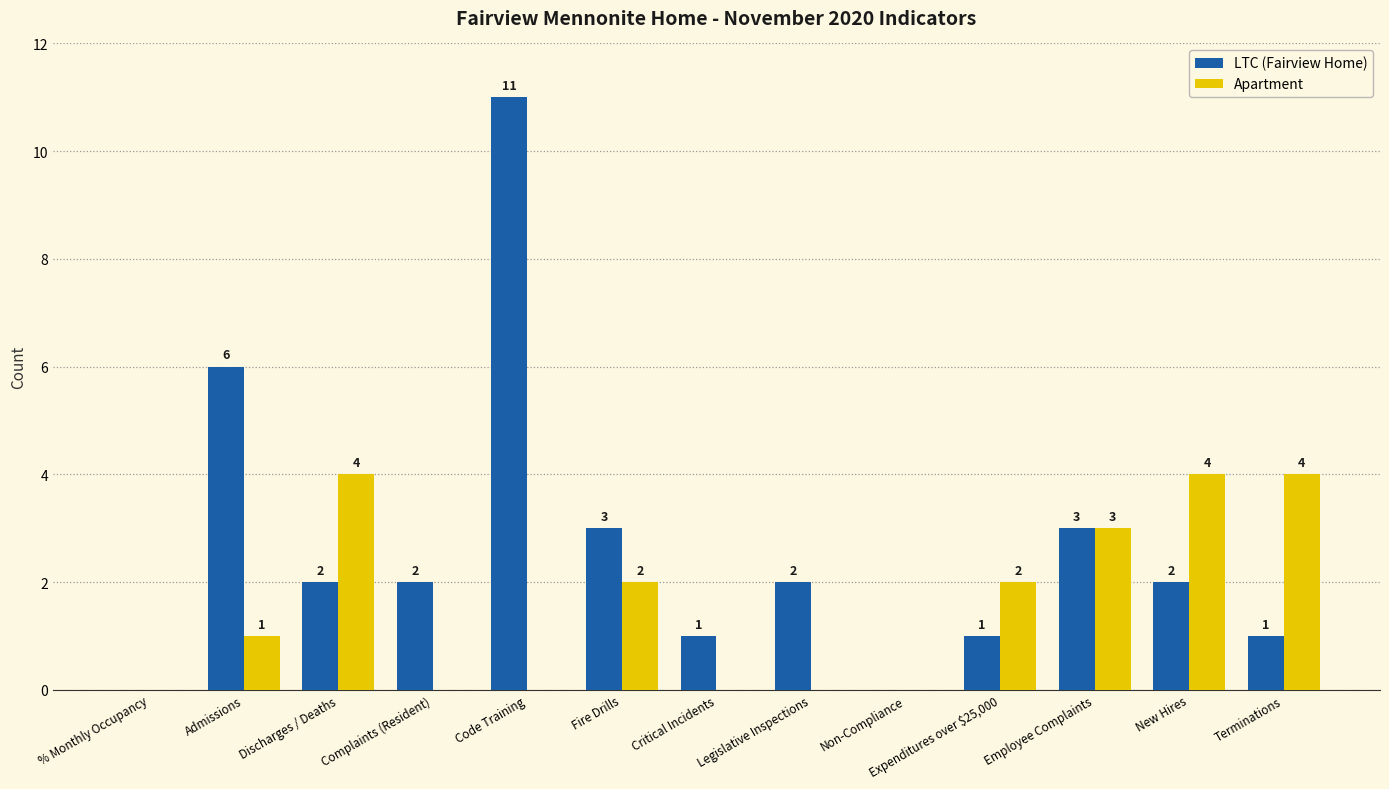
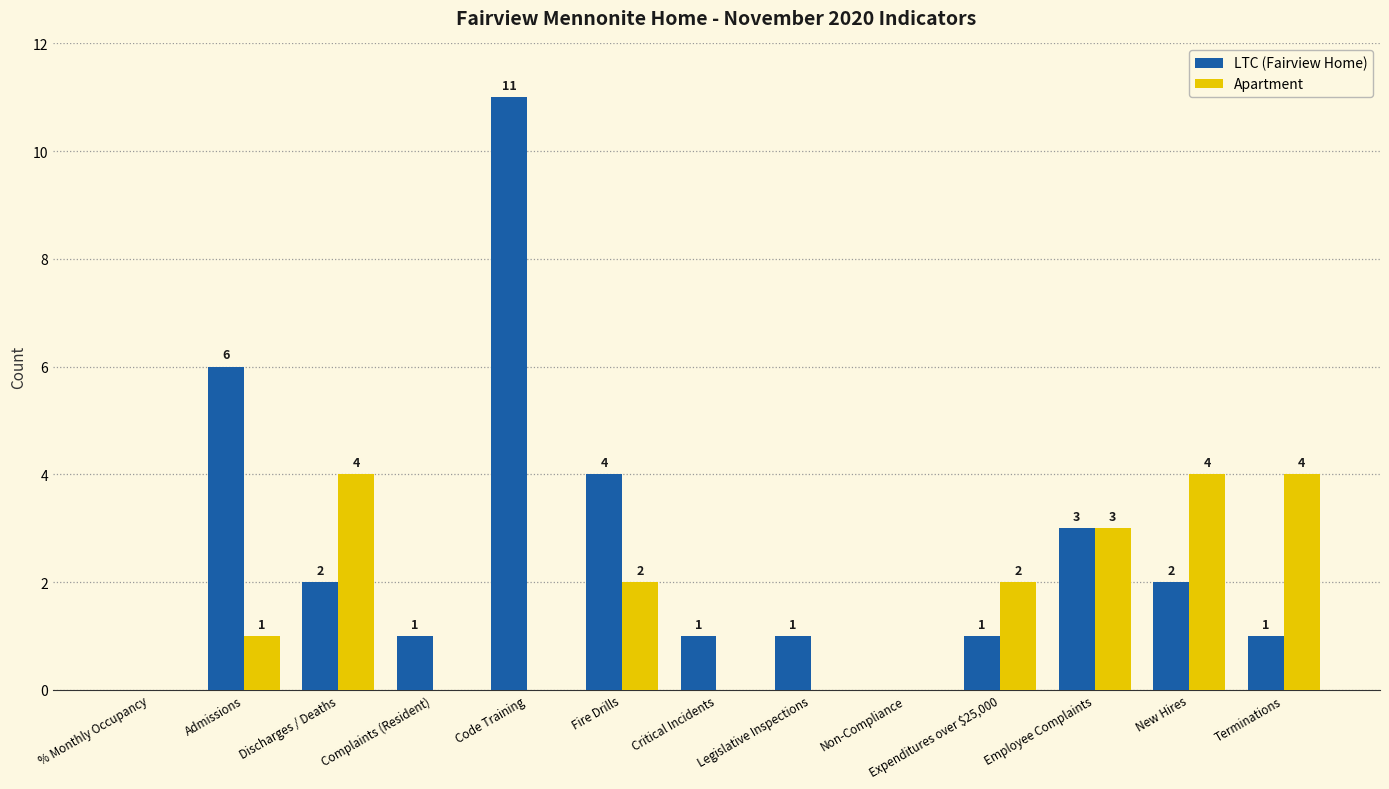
  {
    "LTC (Fairview Home)": {
      "Admissions": 6,
      "Discharges / Deaths": 2,
-     "Complaints (Resident)": 2,
+     "Complaints (Resident)": 1,
      "Code Training": 11,
-     "Fire Drills": 3,
+     "Fire Drills": 4,
      "Critical Incidents": 1,
-     "Legislative Inspections": 2,
+     "Legislative Inspections": 1,
      "Expenditures over $25,000": 1,
      "Employee Complaints": 3,
      "New Hires": 2,
      "Terminations": 1
    },
    "Apartment": {
      "Admissions": 1,
      "Discharges / Deaths": 4,
      "Fire Drills": 2,
      "Expenditures over $25,000": 2,
      "Employee Complaints": 3,
      "New Hires": 4,
      "Terminations": 4
    }
  }
